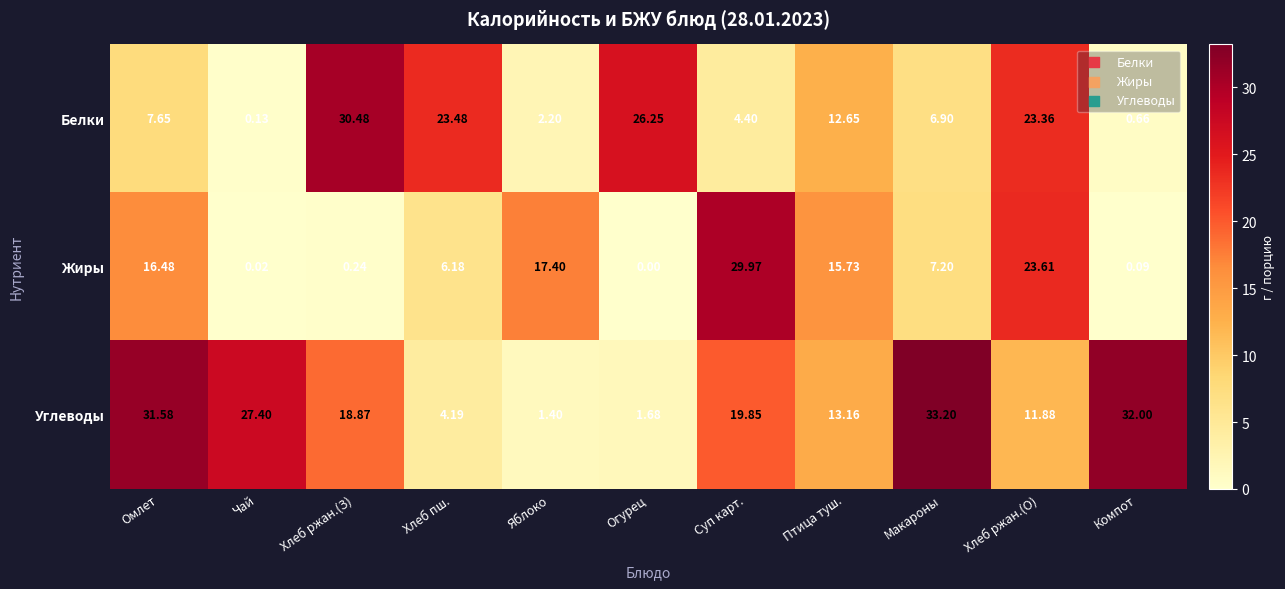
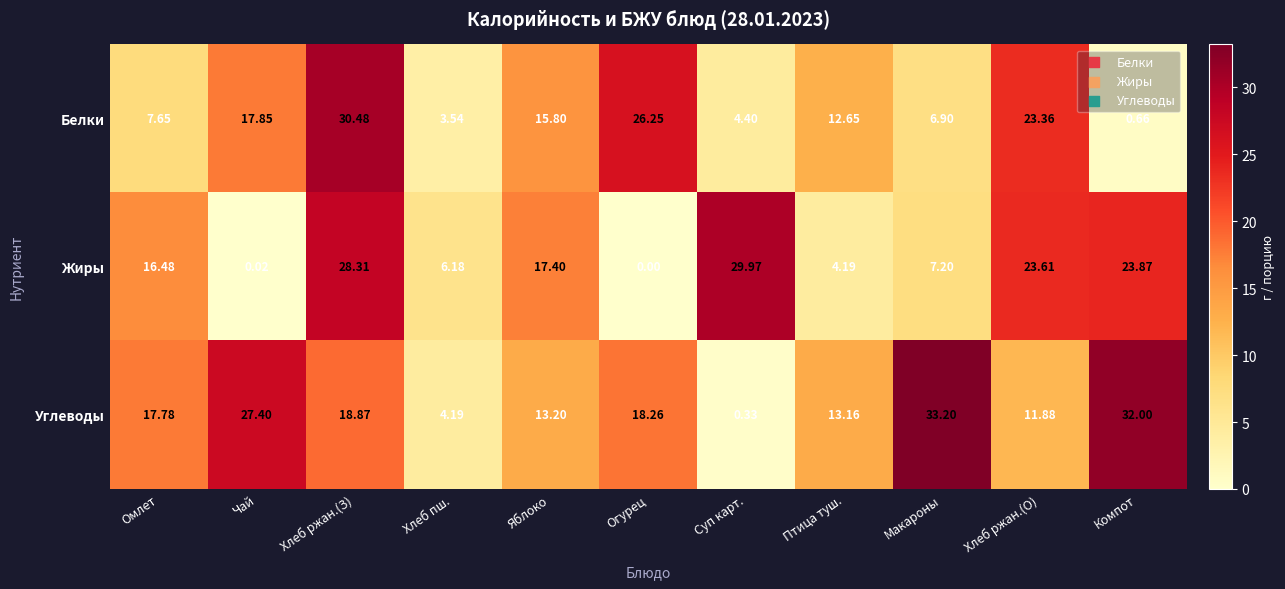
  {
    "Белки": {
      "Омлет": 7.65,
-     "Чай": 0.13,
+     "Чай": 17.85,
      "Хлеб ржан.(З)": 30.48,
-     "Хлеб пш.": 23.48,
-     "Яблоко": 2.20,
+     "Хлеб пш.": 3.54,
+     "Яблоко": 15.80,
      "Огурец": 26.25,
      "Суп карт.": 4.40,
      "Птица туш.": 12.65,
      "Макароны": 6.90,
      "Хлеб ржан.(О)": 23.36
    },
    "Жиры": {
      "Омлет": 16.48,
      "Чай": 0.02,
-     "Хлеб ржан.(З)": 0.24,
+     "Хлеб ржан.(З)": 28.31,
      "Хлеб пш.": 6.18,
      "Яблоко": 17.40,
      "Огурец": 0.00,
      "Суп карт.": 29.97,
-     "Птица туш.": 15.73,
+     "Птица туш.": 4.19,
      "Макароны": 7.20,
      "Хлеб ржан.(О)": 23.61,
-     "Компот": 0.09
+     "Компот": 23.87
    },
    "Углеводы": {
-     "Омлет": 31.58,
+     "Омлет": 17.78,
      "Чай": 27.40,
      "Хлеб ржан.(З)": 18.87,
      "Хлеб пш.": 4.19,
-     "Яблоко": 1.40,
-     "Огурец": 1.68,
-     "Суп карт.": 19.85,
+     "Яблоко": 13.20,
+     "Огурец": 18.26,
+     "Суп карт.": 0.33,
      "Птица туш.": 13.16,
      "Макароны": 33.20,
      "Хлеб ржан.(О)": 11.88,
      "Компот": 32.00
    }
  }
